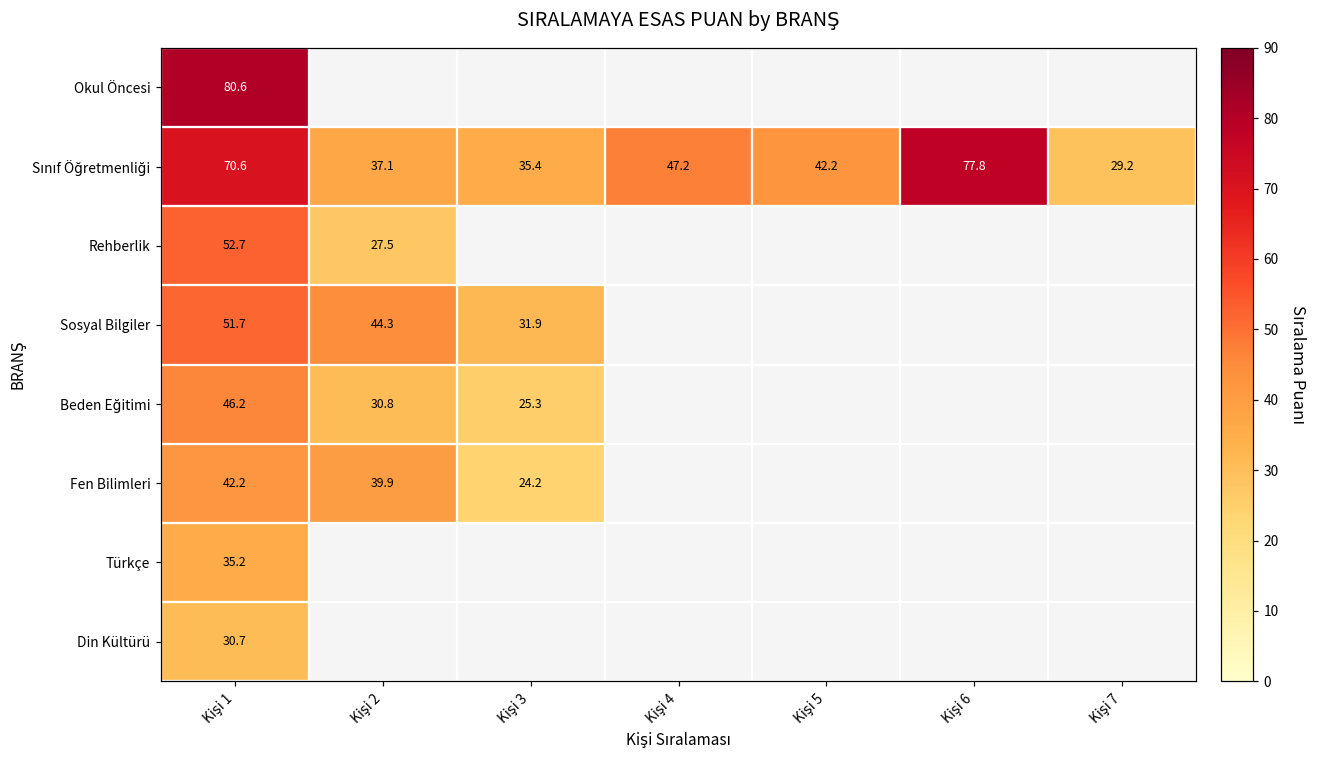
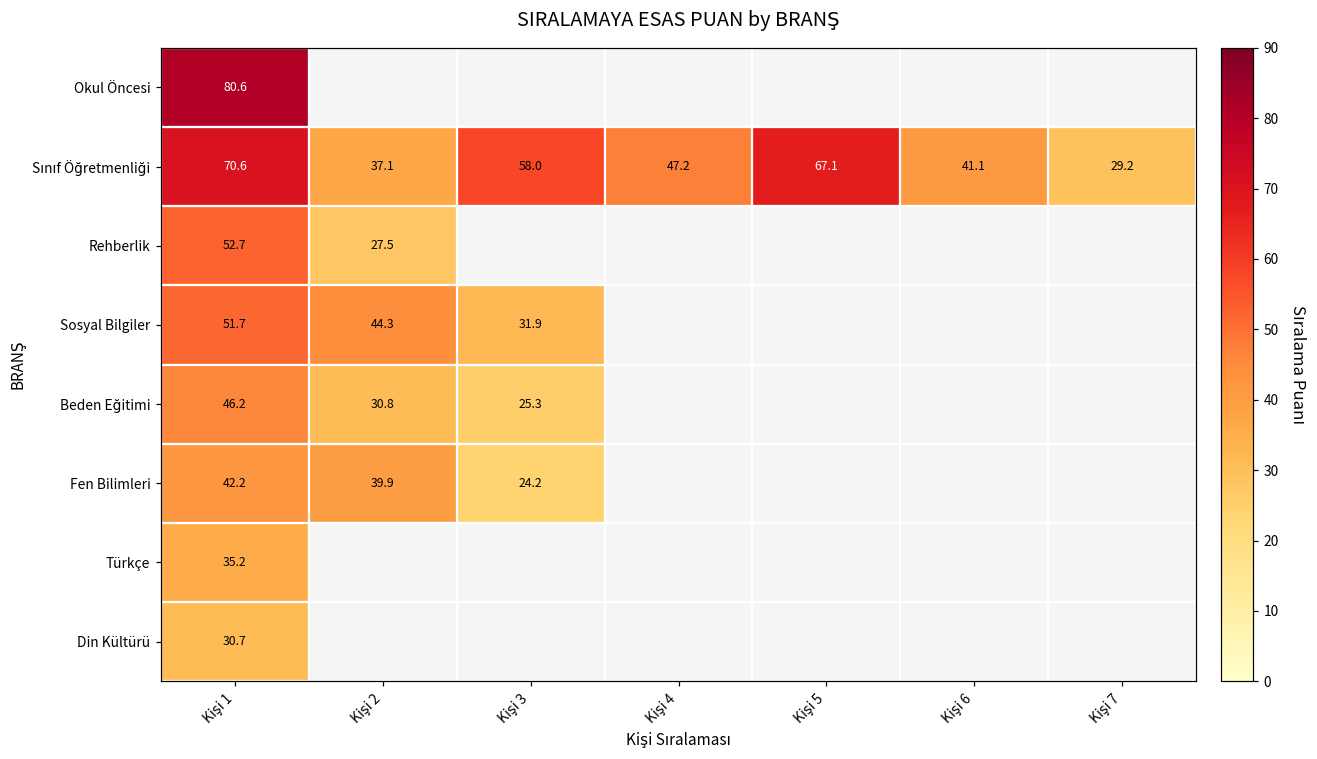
  {
    "Okul Öncesi": {
      "Kişi 1": 80.6
    },
    "Sınıf Öğretmenliği": {
      "Kişi 1": 70.6,
      "Kişi 2": 37.1,
-     "Kişi 3": 35.4,
+     "Kişi 3": 58.0,
      "Kişi 4": 47.2,
-     "Kişi 5": 42.2,
-     "Kişi 6": 77.8,
+     "Kişi 5": 67.1,
+     "Kişi 6": 41.1,
      "Kişi 7": 29.2
    },
    "Rehberlik": {
      "Kişi 1": 52.7,
      "Kişi 2": 27.5
    },
    "Sosyal Bilgiler": {
      "Kişi 1": 51.7,
      "Kişi 2": 44.3,
      "Kişi 3": 31.9
    },
    "Beden Eğitimi": {
      "Kişi 1": 46.2,
      "Kişi 2": 30.8,
      "Kişi 3": 25.3
    },
    "Fen Bilimleri": {
      "Kişi 1": 42.2,
      "Kişi 2": 39.9,
      "Kişi 3": 24.2
    },
    "Türkçe": {
      "Kişi 1": 35.2
    },
    "Din Kültürü": {
      "Kişi 1": 30.7
    }
  }
